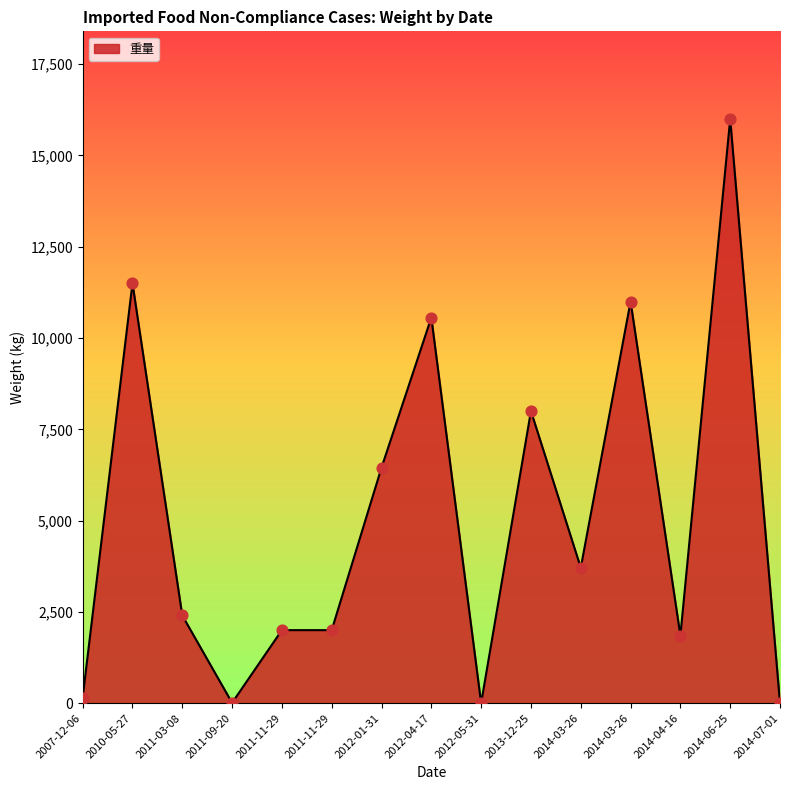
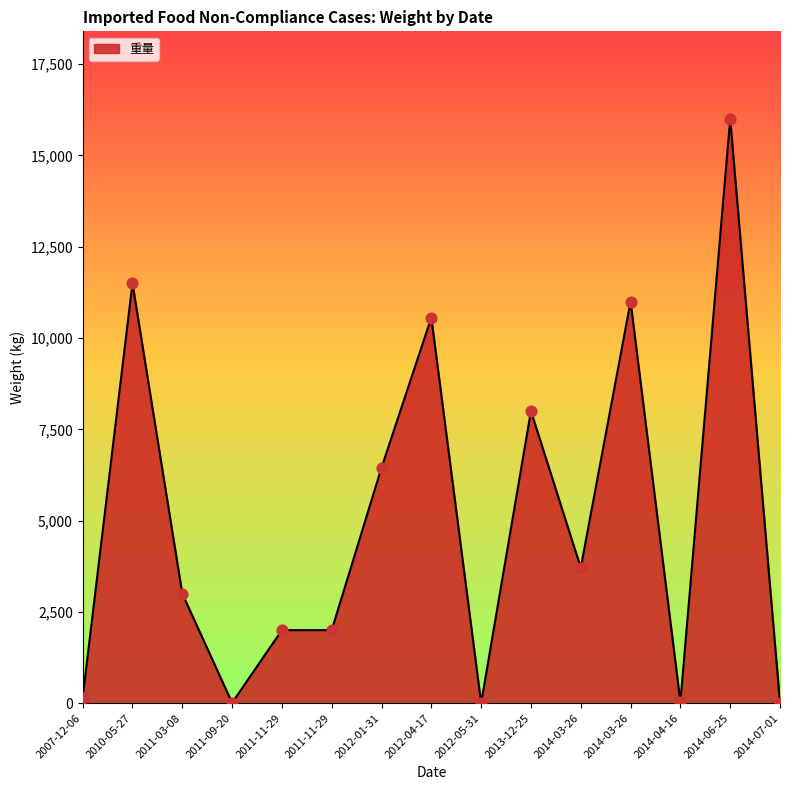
  {
    "2007-12-06": "200",
    "2010-05-27": "11,500",
-   "2011-03-08": "2,400",
+   "2011-03-08": "3,000",
    "2011-09-20": "0",
    "2012-01-31": "6,500",
    "2012-04-17": "10,600",
    "2012-05-31": "0",
    "2013-12-25": "8,000",
-   "2014-04-16": "1,900",
+   "2014-04-16": "0",
    "2014-06-25": "16,000",
    "2014-07-01": "0"
  }
